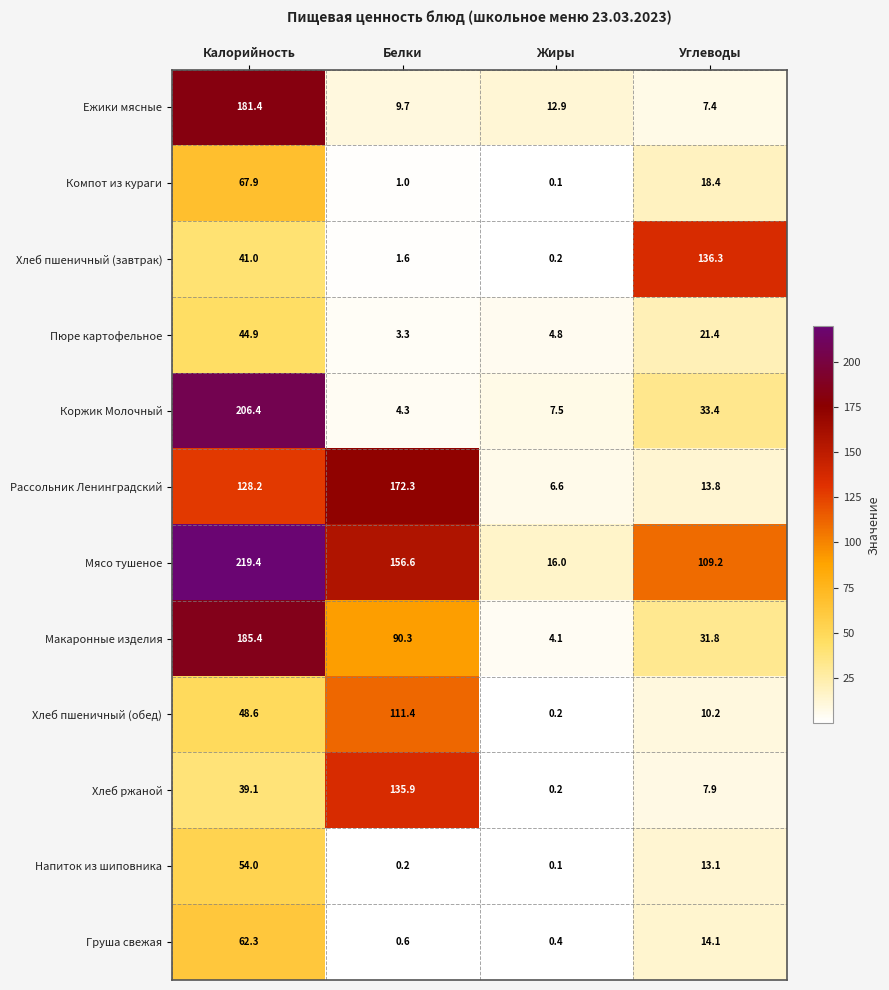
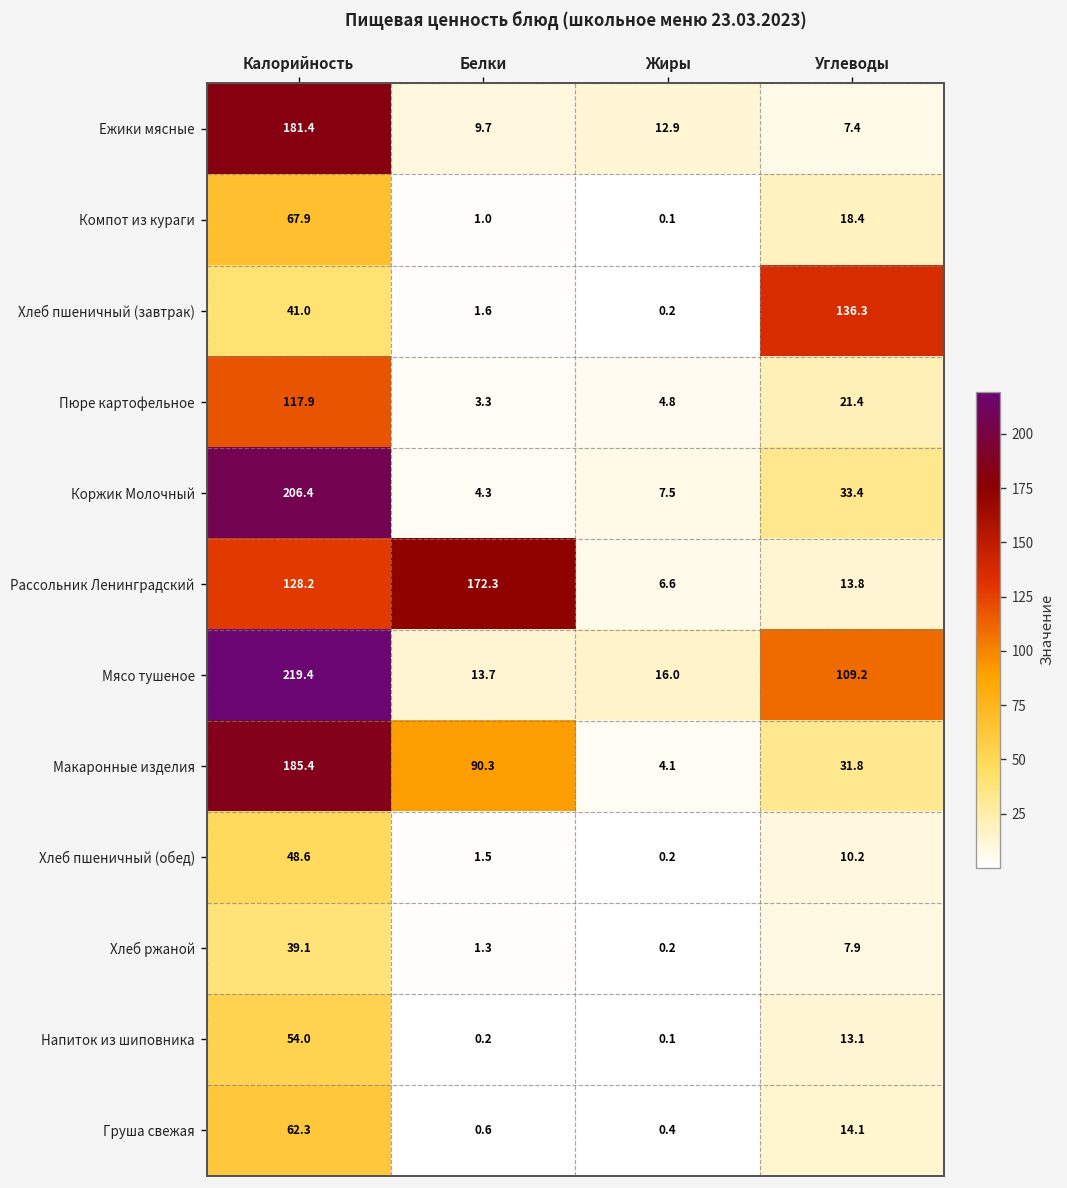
  {
    "Ежики мясные": {
      "Калорийность": 181.4,
      "Белки": 9.7,
      "Жиры": 12.9,
      "Углеводы": 7.4
    },
    "Компот из кураги": {
      "Калорийность": 67.9,
      "Белки": 1.0,
      "Жиры": 0.1,
      "Углеводы": 18.4
    },
    "Хлеб пшеничный (завтрак)": {
      "Калорийность": 41.0,
      "Белки": 1.6,
      "Жиры": 0.2,
      "Углеводы": 136.3
    },
    "Пюре картофельное": {
-     "Калорийность": 44.9,
+     "Калорийность": 117.9,
      "Белки": 3.3,
      "Жиры": 4.8,
      "Углеводы": 21.4
    },
    "Коржик Молочный": {
      "Калорийность": 206.4,
      "Белки": 4.3,
      "Жиры": 7.5,
      "Углеводы": 33.4
    },
    "Рассольник Ленинградский": {
      "Калорийность": 128.2,
      "Белки": 172.3,
      "Жиры": 6.6,
      "Углеводы": 13.8
    },
    "Мясо тушеное": {
      "Калорийность": 219.4,
-     "Белки": 156.6,
+     "Белки": 13.7,
      "Жиры": 16.0,
      "Углеводы": 109.2
    },
    "Макаронные изделия": {
      "Калорийность": 185.4,
      "Белки": 90.3,
      "Жиры": 4.1,
      "Углеводы": 31.8
    },
    "Хлеб пшеничный (обед)": {
      "Калорийность": 48.6,
-     "Белки": 111.4,
+     "Белки": 1.5,
      "Жиры": 0.2,
      "Углеводы": 10.2
    },
    "Хлеб ржаной": {
      "Калорийность": 39.1,
-     "Белки": 135.9,
+     "Белки": 1.3,
      "Жиры": 0.2,
      "Углеводы": 7.9
    },
    "Напиток из шиповника": {
      "Калорийность": 54.0,
      "Белки": 0.2,
      "Жиры": 0.1,
      "Углеводы": 13.1
    },
    "Груша свежая": {
      "Калорийность": 62.3,
      "Белки": 0.6,
      "Жиры": 0.4,
      "Углеводы": 14.1
    }
  }
